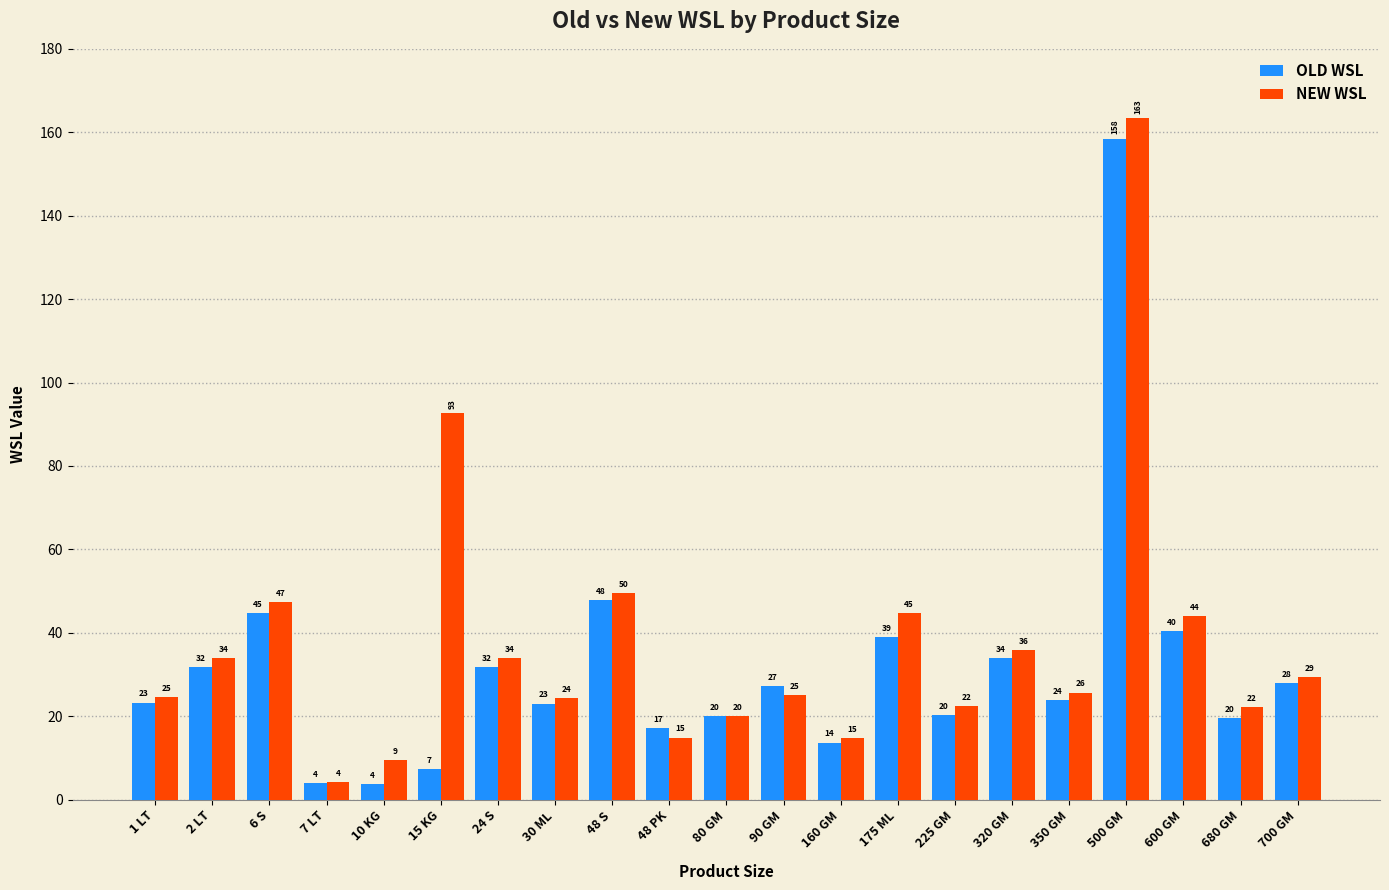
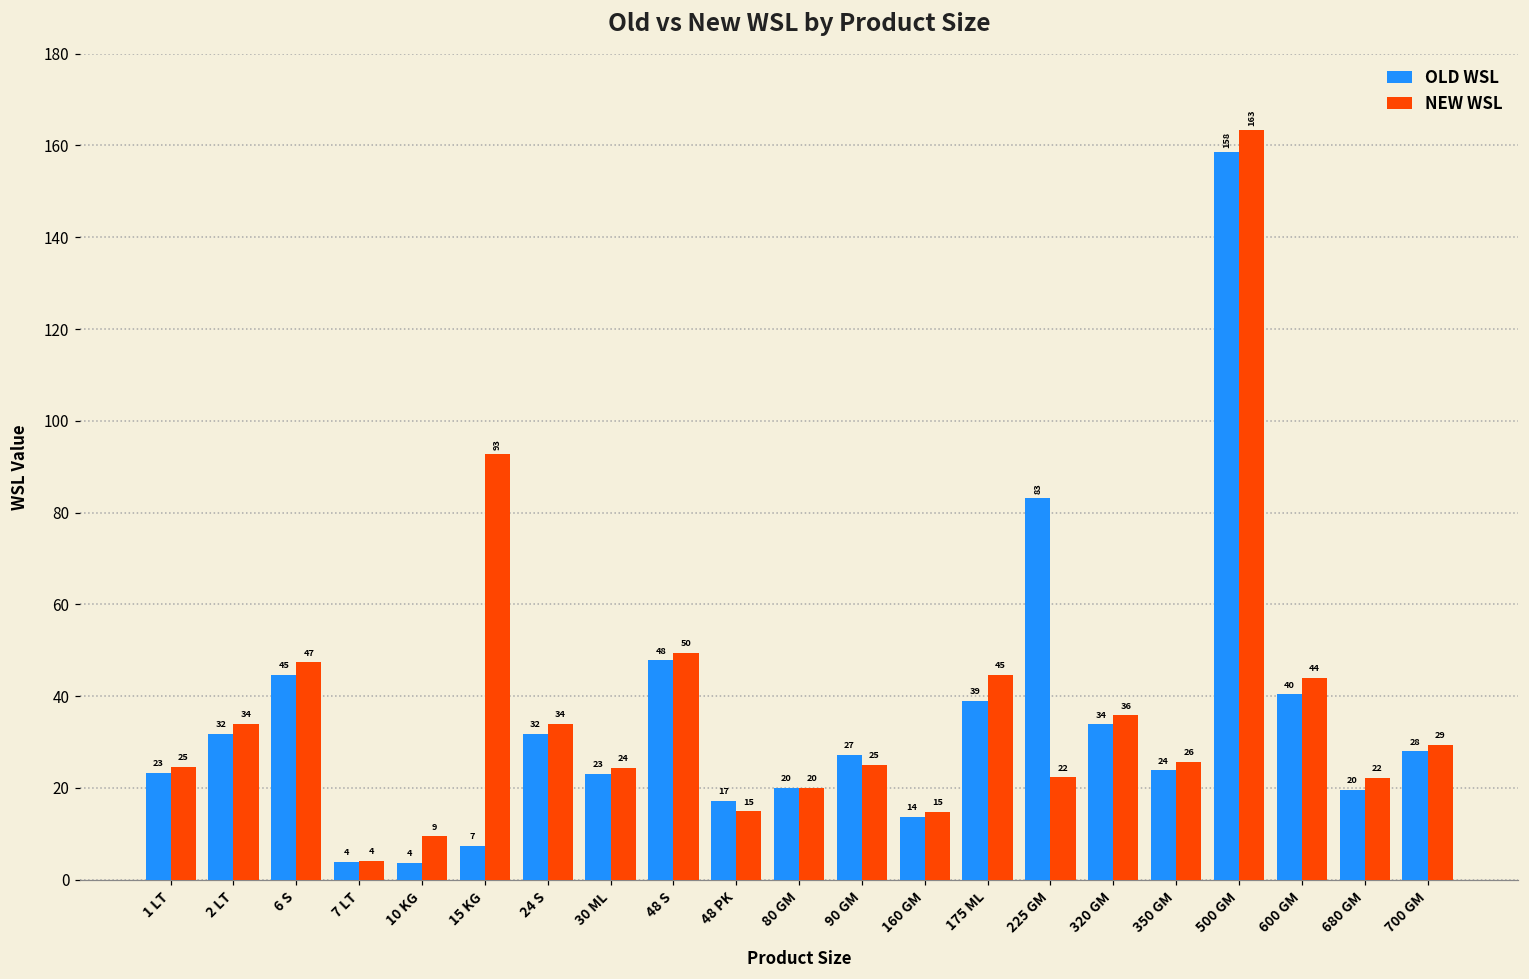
  {
    "OLD WSL": {
      "1 LT": 23,
      "2 LT": 32,
      "6 S": 45,
      "7 LT": 4,
      "10 KG": 4,
      "15 KG": 7,
      "24 S": 32,
      "30 ML": 23,
      "48 S": 48,
      "48 PK": 17,
      "80 GM": 20,
      "90 GM": 27,
      "160 GM": 14,
      "175 ML": 39,
-     "225 GM": 20,
+     "225 GM": 83,
      "320 GM": 34,
      "350 GM": 24,
      "500 GM": 158,
      "600 GM": 40,
      "680 GM": 20,
      "700 GM": 28
    },
    "NEW WSL": {
      "1 LT": 25,
      "2 LT": 34,
      "6 S": 47,
      "7 LT": 4,
      "10 KG": 9,
      "15 KG": 93,
      "24 S": 34,
      "30 ML": 24,
      "48 S": 50,
      "48 PK": 15,
      "80 GM": 20,
      "90 GM": 25,
      "160 GM": 15,
      "175 ML": 45,
      "225 GM": 22,
      "320 GM": 36,
      "350 GM": 26,
      "500 GM": 163,
      "600 GM": 44,
      "680 GM": 22,
      "700 GM": 29
    }
  }
